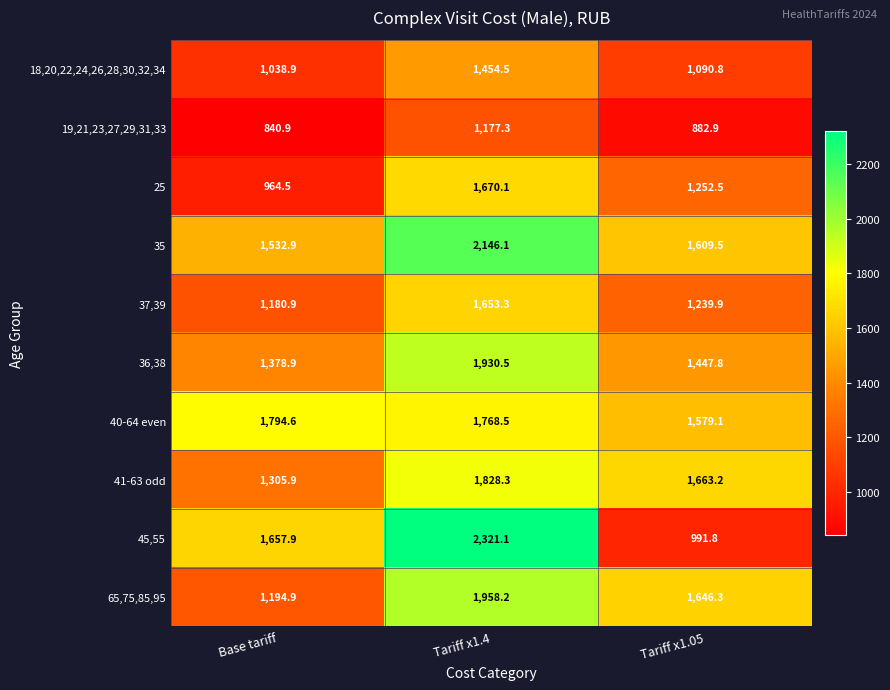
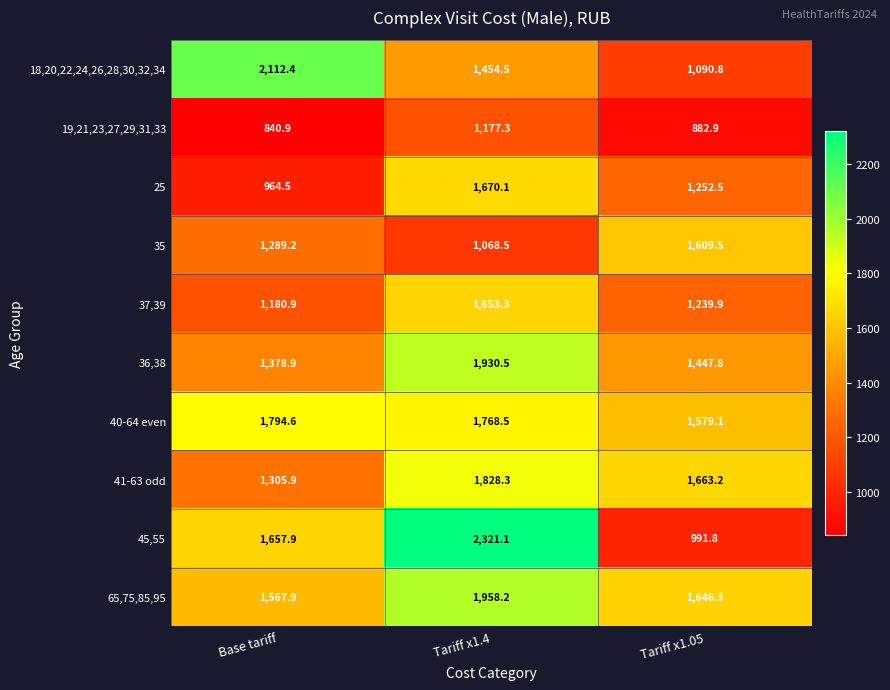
  {
    "18,20,22,24,26,28,30,32,34": {
-     "Base tariff": "1,038.9",
+     "Base tariff": "2,112.4",
      "Tariff x1.4": "1,454.5",
      "Tariff x1.05": "1,090.8"
    },
    "19,21,23,27,29,31,33": {
      "Base tariff": "840.9",
      "Tariff x1.4": "1,177.3",
      "Tariff x1.05": "882.9"
    },
    "25": {
      "Base tariff": "964.5",
      "Tariff x1.4": "1,670.1",
      "Tariff x1.05": "1,252.5"
    },
    "35": {
-     "Base tariff": "1,532.9",
-     "Tariff x1.4": "2,146.1",
+     "Base tariff": "1,289.2",
+     "Tariff x1.4": "1,068.5",
      "Tariff x1.05": "1,609.5"
    },
    "37,39": {
      "Base tariff": "1,180.9",
      "Tariff x1.4": "1,653.3",
      "Tariff x1.05": "1,239.9"
    },
    "36,38": {
      "Base tariff": "1,378.9",
      "Tariff x1.4": "1,930.5",
      "Tariff x1.05": "1,447.8"
    },
    "40-64 even": {
      "Base tariff": "1,794.6",
      "Tariff x1.4": "1,768.5",
      "Tariff x1.05": "1,579.1"
    },
    "41-63 odd": {
      "Base tariff": "1,305.9",
      "Tariff x1.4": "1,828.3",
      "Tariff x1.05": "1,663.2"
    },
    "45,55": {
      "Base tariff": "1,657.9",
      "Tariff x1.4": "2,321.1",
      "Tariff x1.05": "991.8"
    },
    "65,75,85,95": {
-     "Base tariff": "1,194.9",
+     "Base tariff": "1,567.9",
      "Tariff x1.4": "1,958.2",
      "Tariff x1.05": "1,646.3"
    }
  }
